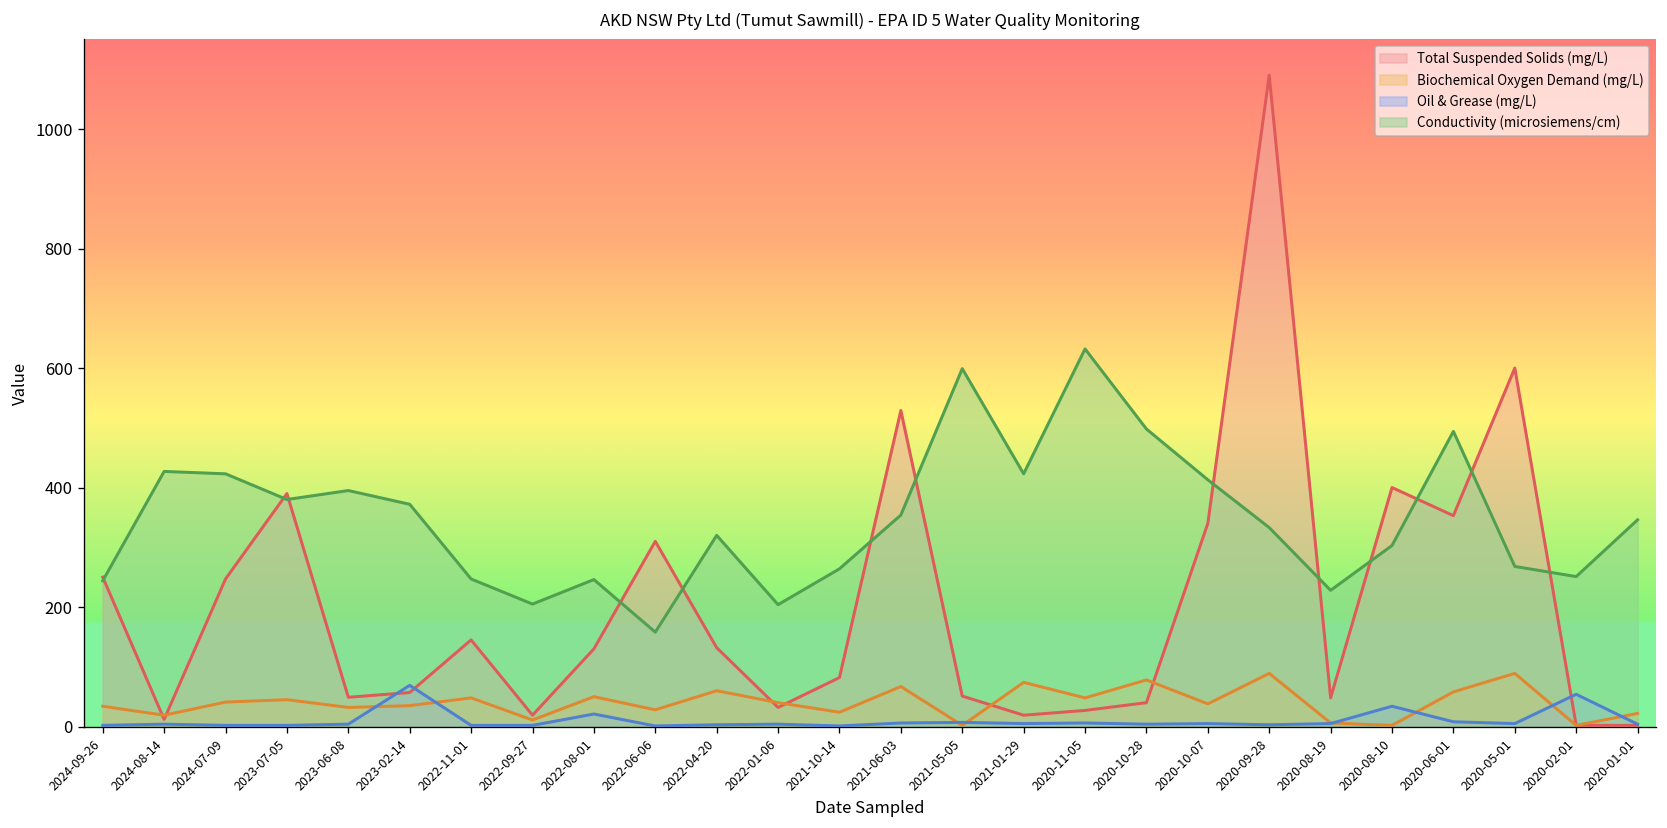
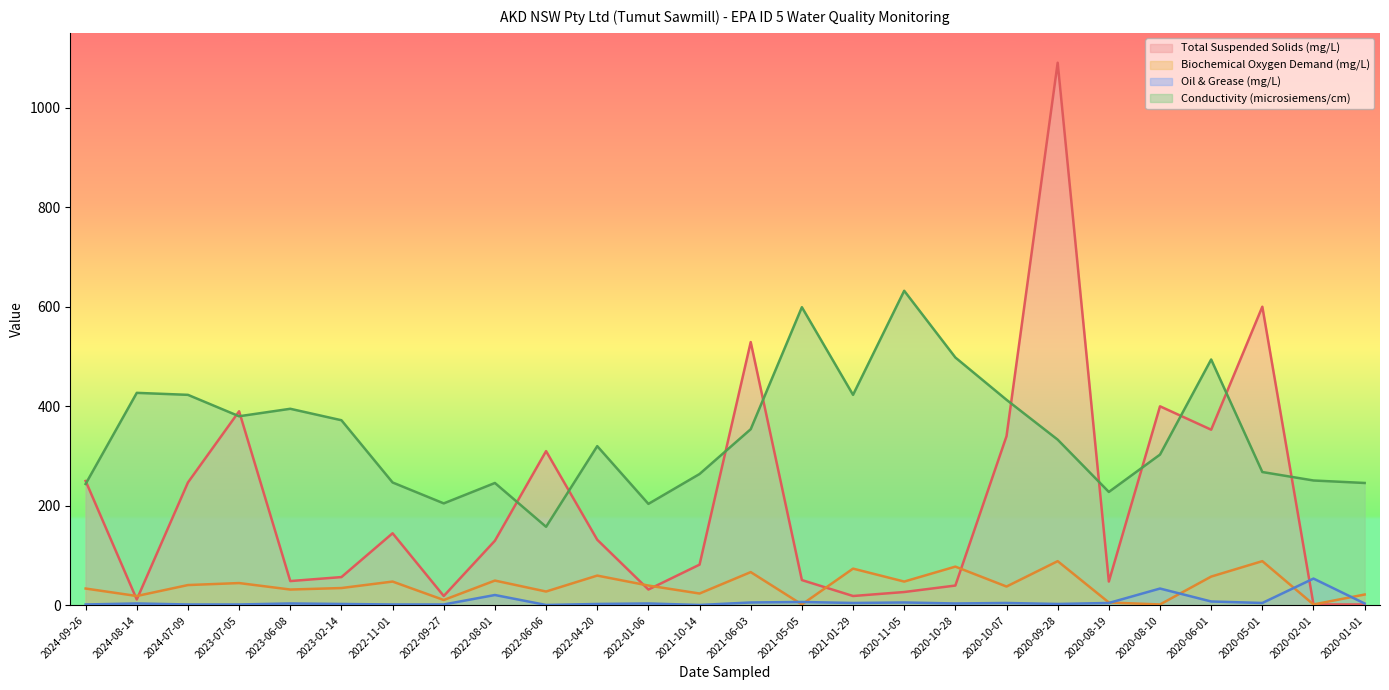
  {
    "Oil & Grease (mg/L)": {
      "2024-09-26": 0,
      "2024-08-14": 0,
      "2024-07-09": 0,
      "2023-07-05": 0,
      "2023-06-08": 0,
-     "2023-02-14": 70,
+     "2023-02-14": 0,
      "2022-11-01": 0,
      "2022-09-27": 0,
      "2022-08-01": 20,
      "2022-06-06": 0,
      "2022-04-20": 0,
      "2022-01-06": 0,
      "2021-10-14": 0,
      "2021-06-03": 10,
      "2021-01-29": 10,
      "2020-11-05": 10,
      "2020-10-28": 0,
      "2020-10-07": 10,
      "2020-09-28": 0,
      "2020-08-10": 30,
      "2020-06-01": 10,
      "2020-05-01": 10,
      "2020-02-01": 50
    },
    "Conductivity (microsiemens/cm)": {
      "2024-09-26": 240,
      "2024-08-14": 430,
      "2024-07-09": 420,
      "2023-07-05": 380,
      "2023-06-08": 400,
      "2023-02-14": 370,
      "2022-11-01": 250,
      "2022-09-27": 210,
      "2022-08-01": 250,
      "2022-06-06": 160,
      "2022-04-20": 320,
      "2022-01-06": 200,
      "2021-10-14": 260,
      "2021-06-03": 350,
      "2021-05-05": 600,
      "2021-01-29": 420,
      "2020-11-05": 630,
      "2020-10-28": 500,
      "2020-10-07": 410,
      "2020-09-28": 330,
      "2020-08-19": 230,
      "2020-08-10": 300,
      "2020-06-01": 490,
      "2020-05-01": 270,
      "2020-02-01": 250,
-     "2020-01-01": 350
+     "2020-01-01": 250
    }
  }
